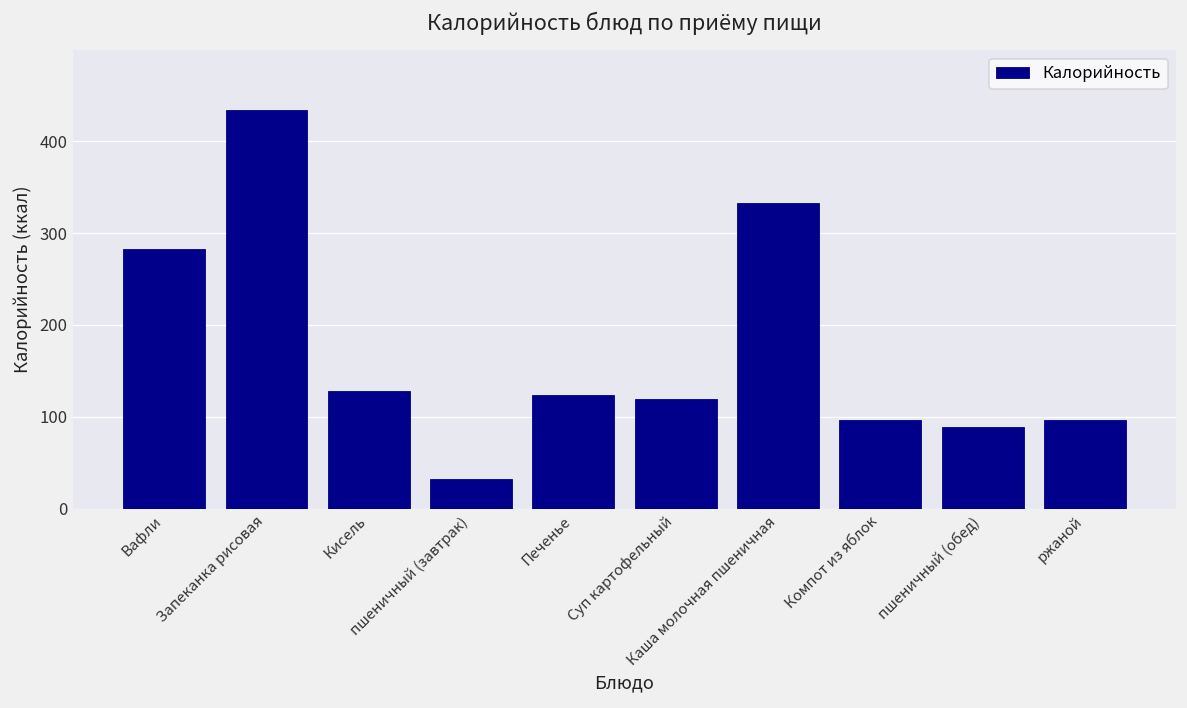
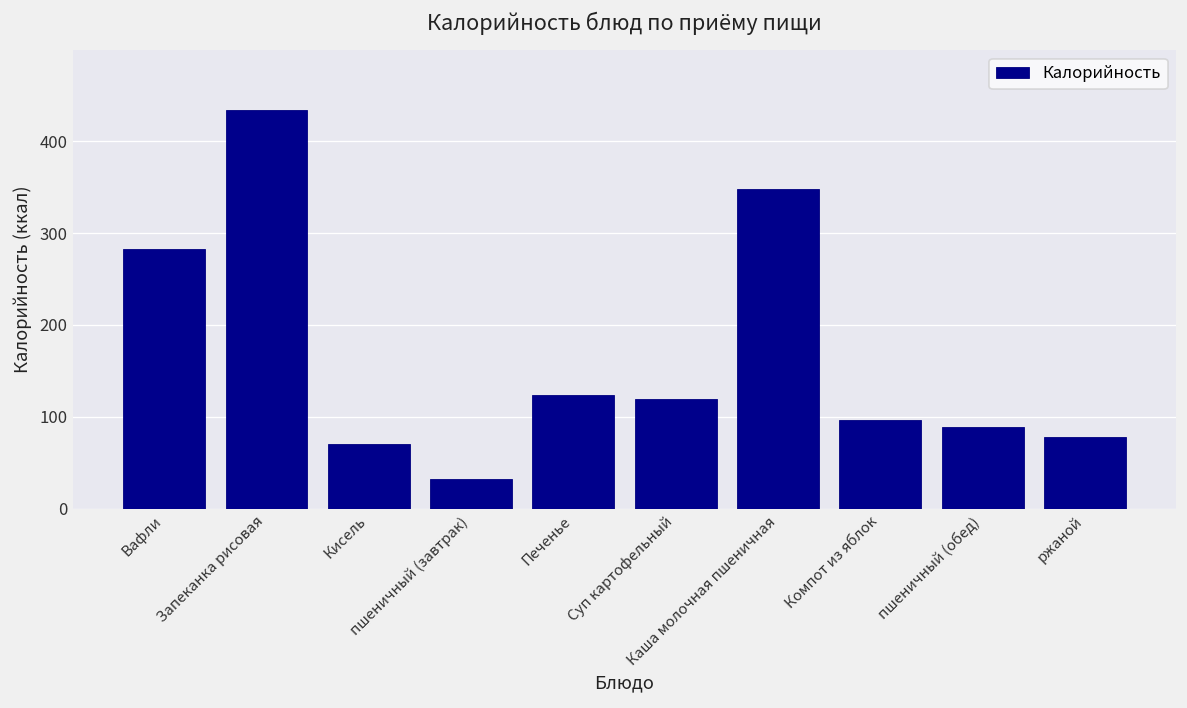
  {
    "Вафли": 280,
    "Запеканка рисовая": 430,
-   "Кисель": 130,
+   "Кисель": 70,
    "пшеничный (завтрак)": 30,
    "Печенье": 120,
    "Суп картофельный": 120,
-   "Каша молочная пшеничная": 330,
+   "Каша молочная пшеничная": 350,
    "Компот из яблок": 100,
    "пшеничный (обед)": 90,
-   "ржаной": 100
+   "ржаной": 80
  }
